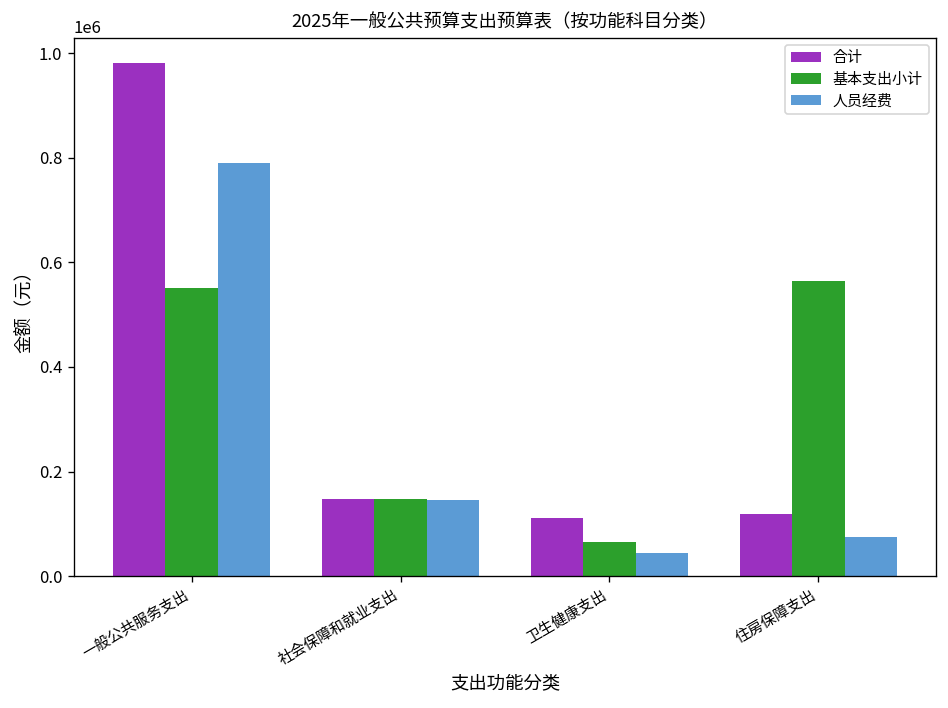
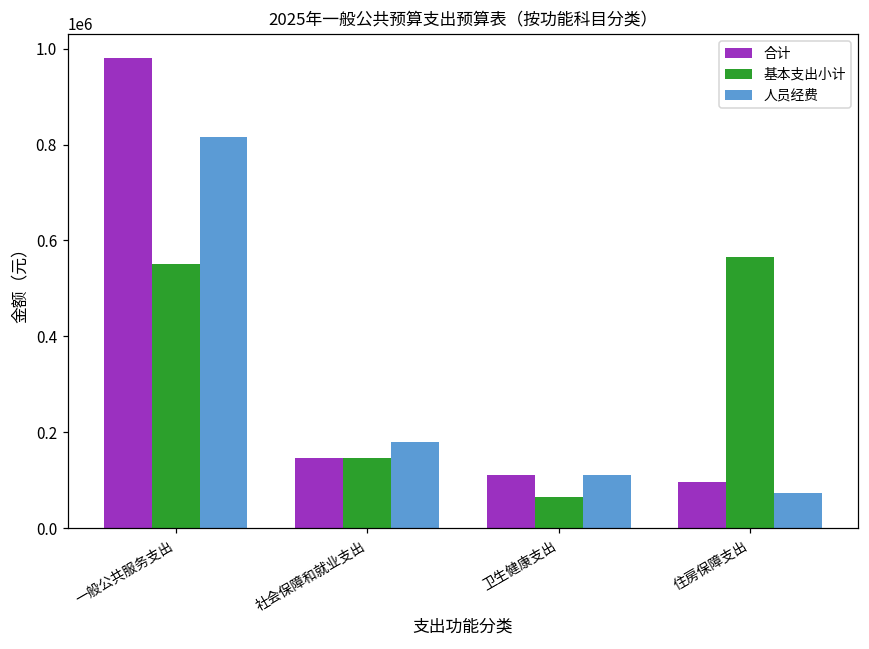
  {
    "合计": {
      "一般公共服务支出": 980000,
      "社会保障和就业支出": 150000,
      "卫生健康支出": 110000,
-     "住房保障支出": 120000
+     "住房保障支出": 100000
    },
    "基本支出小计": {
      "一般公共服务支出": 550000,
      "社会保障和就业支出": 150000,
      "卫生健康支出": 70000,
      "住房保障支出": 560000
    },
    "人员经费": {
-     "一般公共服务支出": 790000,
-     "社会保障和就业支出": 150000,
-     "卫生健康支出": 40000,
+     "一般公共服务支出": 820000,
+     "社会保障和就业支出": 180000,
+     "卫生健康支出": 110000,
      "住房保障支出": 70000
    }
  }
